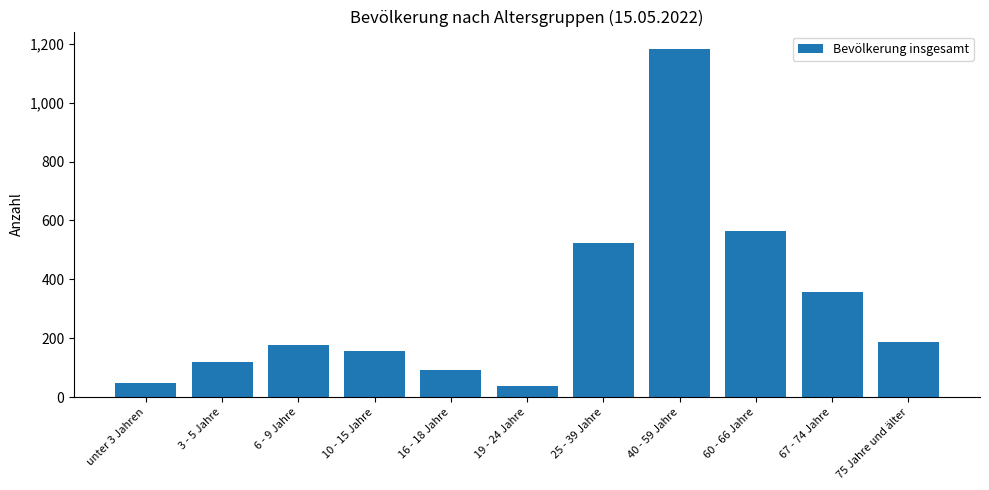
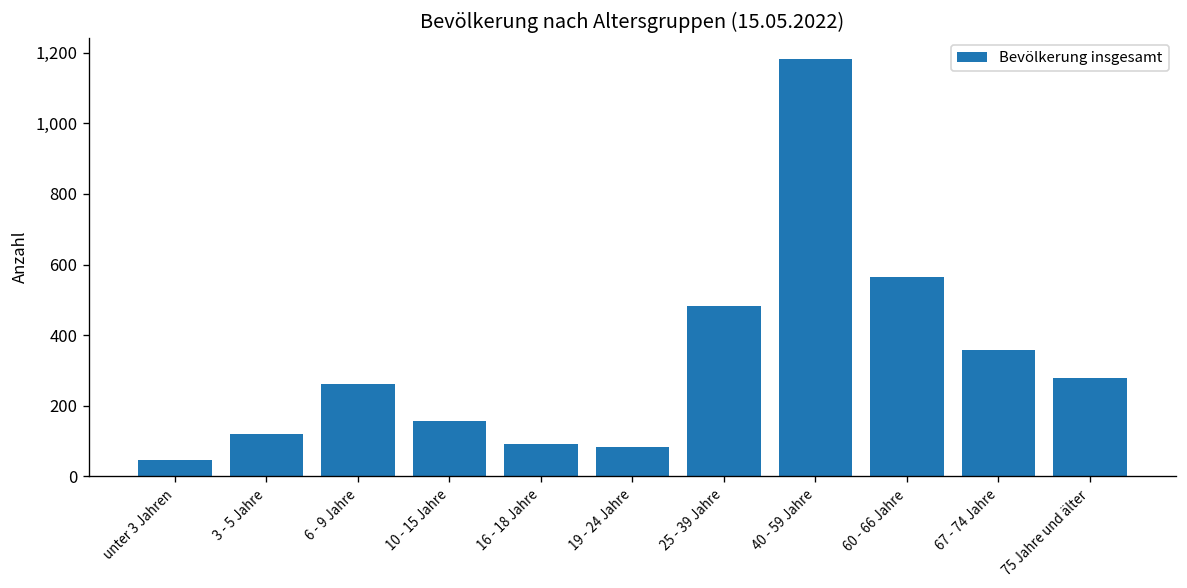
  {
    "unter 3 Jahren": "50",
    "3 - 5 Jahre": "120",
-   "6 - 9 Jahre": "180",
+   "6 - 9 Jahre": "260",
    "10 - 15 Jahre": "160",
    "16 - 18 Jahre": "90",
-   "19 - 24 Jahre": "40",
-   "25 - 39 Jahre": "520",
+   "19 - 24 Jahre": "80",
+   "25 - 39 Jahre": "480",
    "40 - 59 Jahre": "1,180",
    "60 - 66 Jahre": "570",
    "67 - 74 Jahre": "360",
-   "75 Jahre und älter": "190"
+   "75 Jahre und älter": "280"
  }
